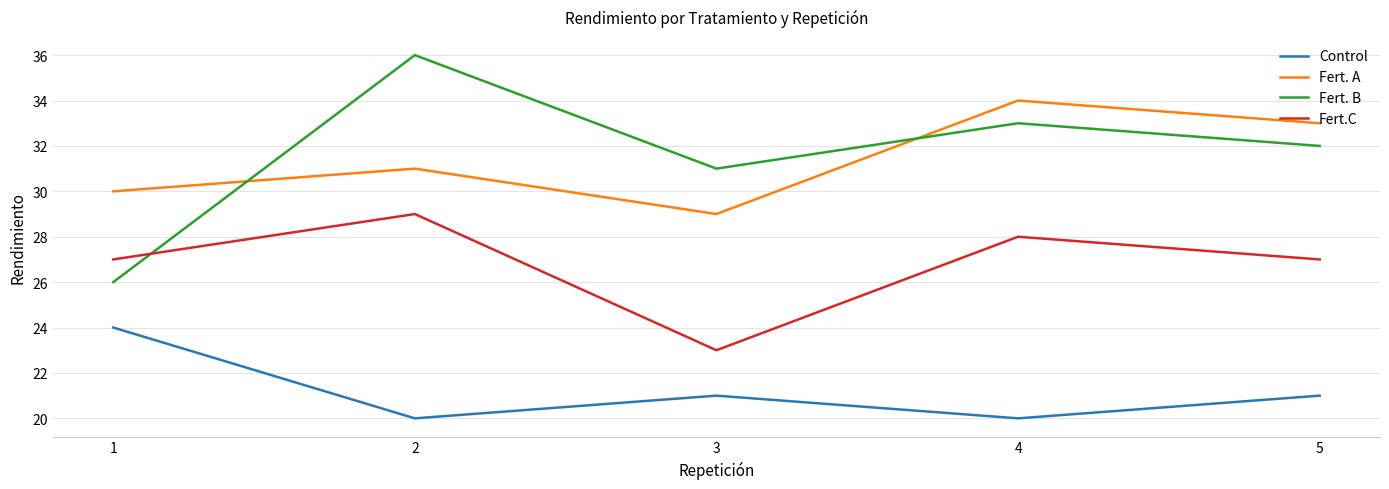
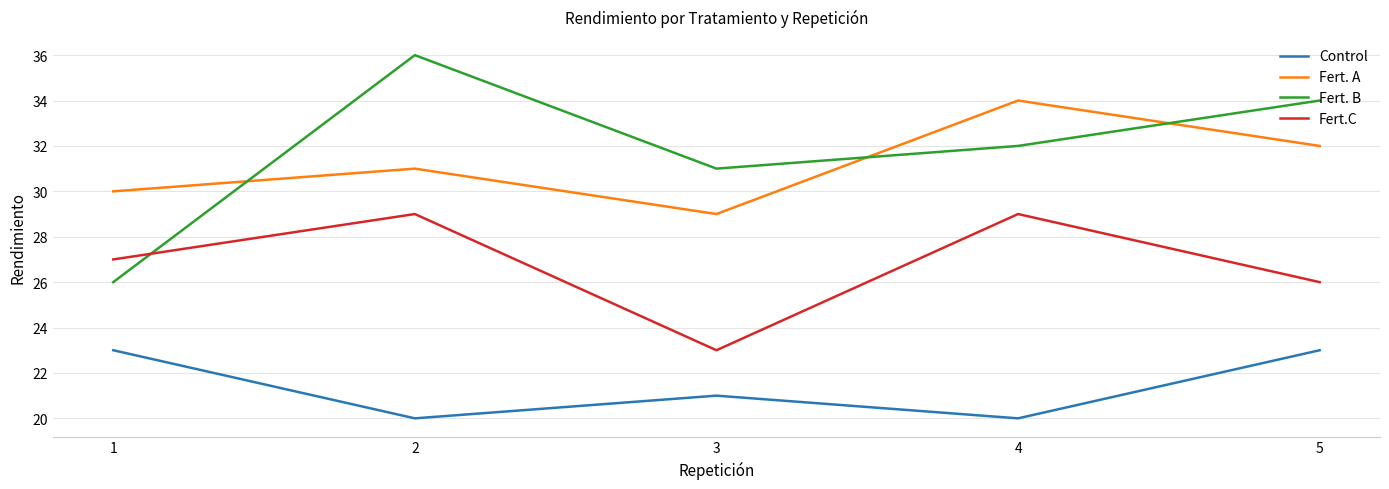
  {
    "Control": {
-     "1": 24,
+     "1": 23,
      "2": 20,
      "3": 21,
      "4": 20,
-     "5": 21
+     "5": 23
    },
    "Fert. A": {
      "1": 30,
      "2": 31,
      "3": 29,
      "4": 34,
-     "5": 33
+     "5": 32
    },
    "Fert. B": {
      "1": 26,
      "2": 36,
      "3": 31,
-     "4": 33,
-     "5": 32
+     "4": 32,
+     "5": 34
    },
    "Fert.C": {
      "1": 27,
      "2": 29,
      "3": 23,
-     "4": 28,
-     "5": 27
+     "4": 29,
+     "5": 26
    }
  }
